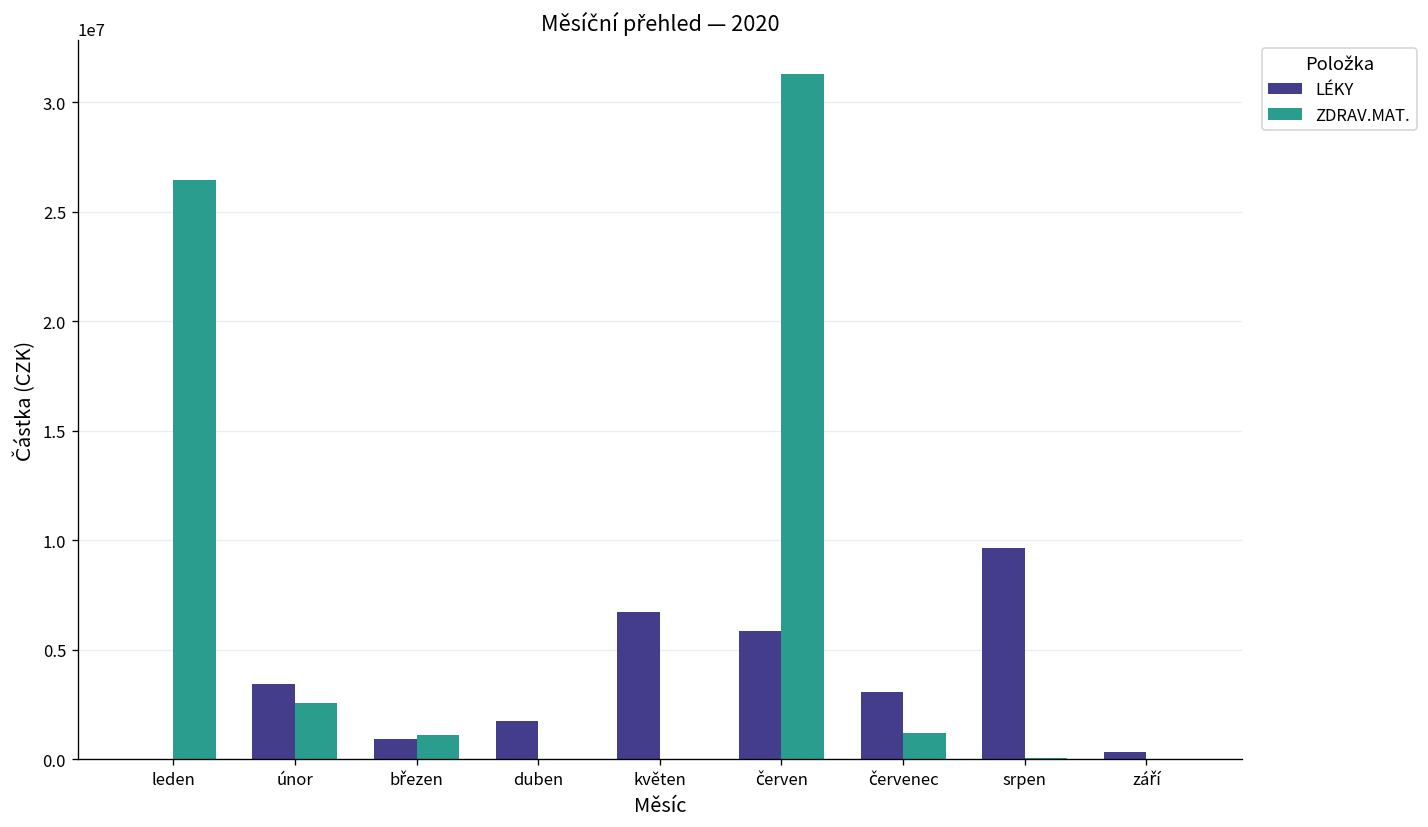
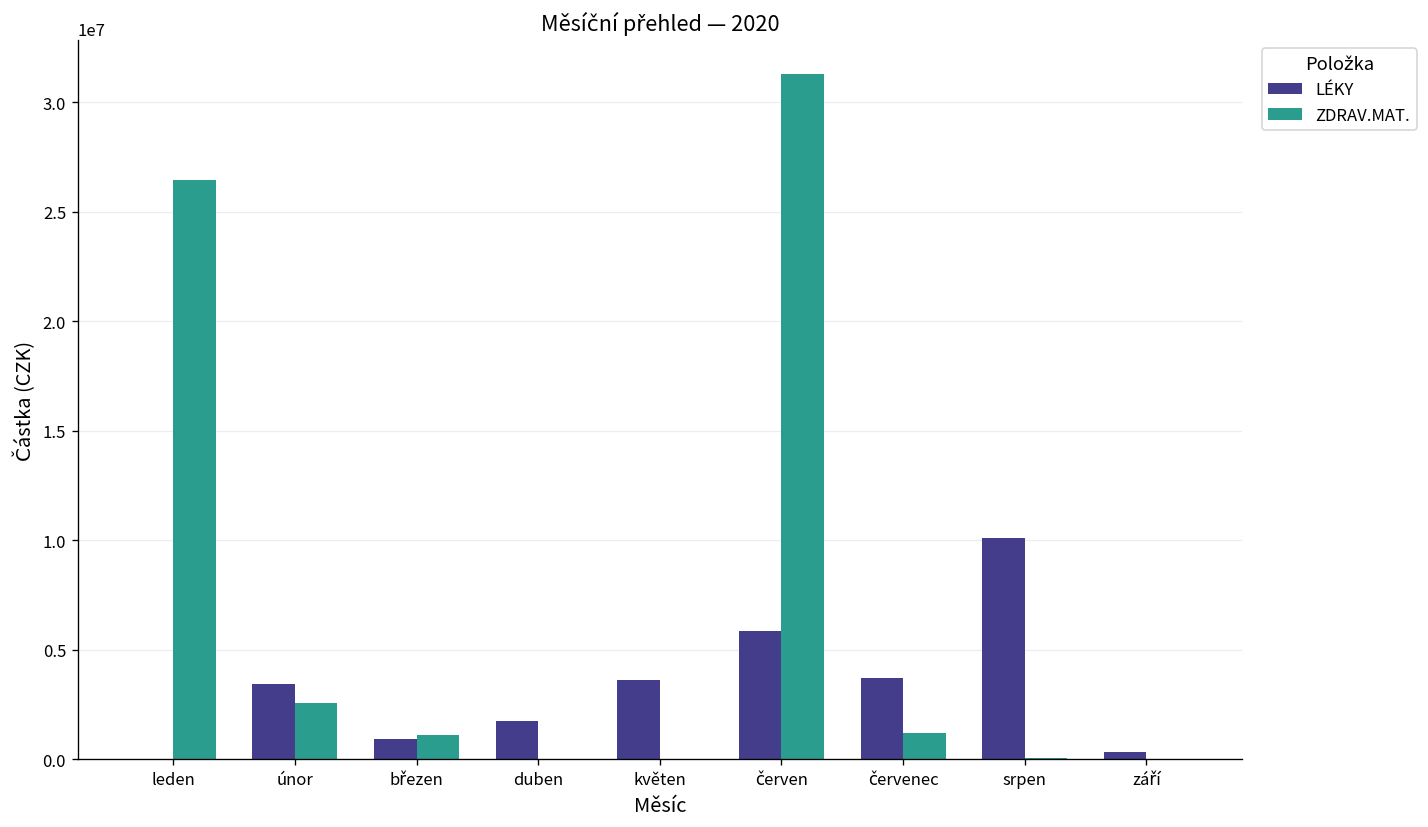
  {
    "LÉKY": {
      "leden": 0,
      "únor": 3500000,
      "březen": 900000,
      "duben": 1800000,
-     "květen": 6700000,
+     "květen": 3600000,
      "červen": 5900000,
-     "červenec": 3100000,
-     "srpen": 9600000,
+     "červenec": 3700000,
+     "srpen": 10100000,
      "září": 300000
    },
    "ZDRAV.MAT.": {
      "leden": 26400000,
      "únor": 2600000,
      "březen": 1100000,
      "červen": 31300000,
      "červenec": 1200000
    }
  }
